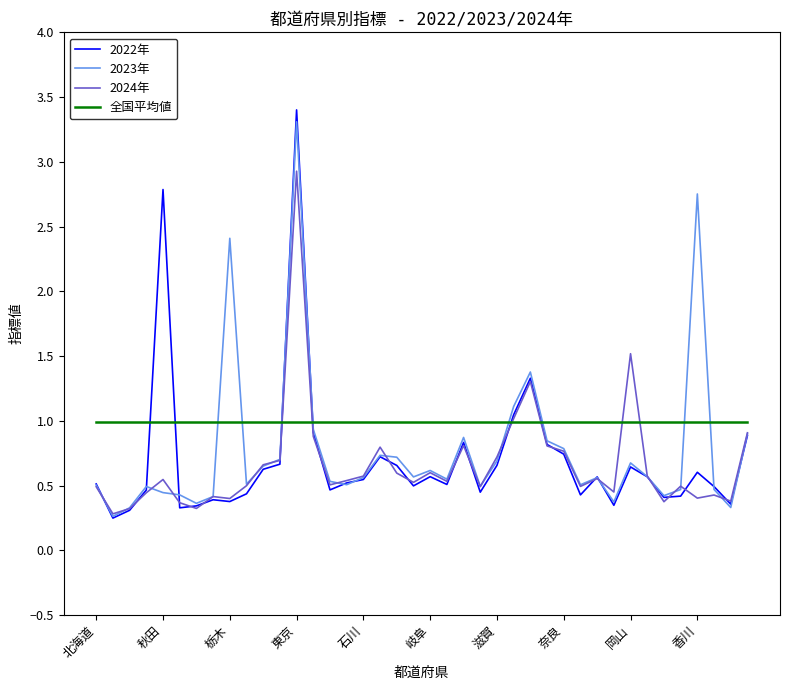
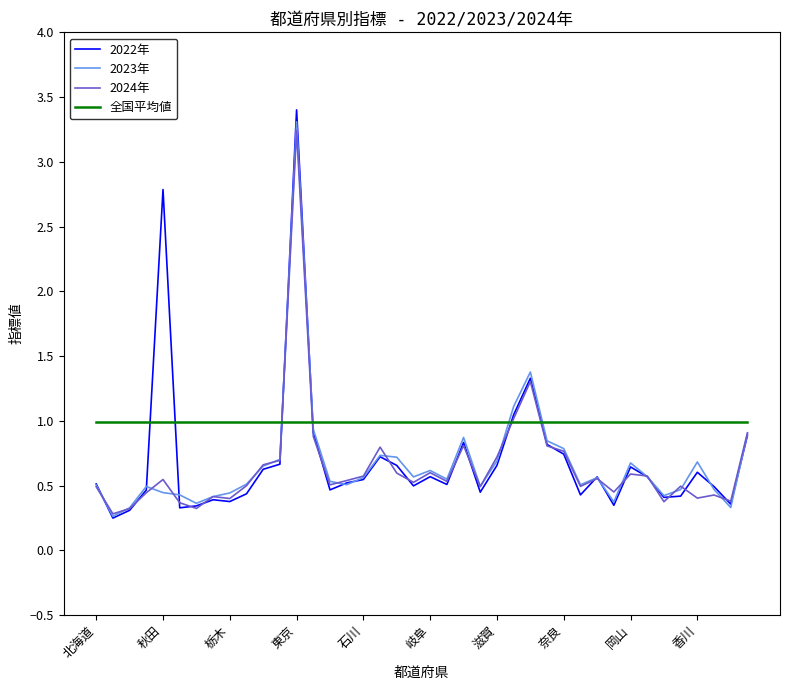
  {
    "2022年": {
      "秋田": 2.79,
      "栃木": 0.38,
      "東京": 3.40,
      "岐阜": 0.57,
      "滋賀": 0.66,
      "奈良": 0.74,
      "岡山": 0.64,
      "香川": 0.60
    },
    "2023年": {
      "秋田": 0.45,
-     "栃木": 2.41,
+     "栃木": 0.44,
      "東京": 3.31,
      "滋賀": 0.69,
      "奈良": 0.79,
      "岡山": 0.67,
-     "香川": 2.75
+     "香川": 0.68
    },
    "2024年": {
      "秋田": 0.55,
      "栃木": 0.40,
-     "東京": 2.93,
+     "東京": 3.24,
      "滋賀": 0.72,
      "奈良": 0.77,
-     "岡山": 1.52,
+     "岡山": 0.59,
      "香川": 0.40
    },
    "全国平均値": {
      "北海道": 0.99,
      "秋田": 0.99,
      "栃木": 0.99,
      "東京": 0.99,
      "石川": 0.99,
      "岐阜": 0.99,
      "滋賀": 0.99,
      "奈良": 0.99,
      "岡山": 0.99,
      "香川": 0.99
    }
  }
